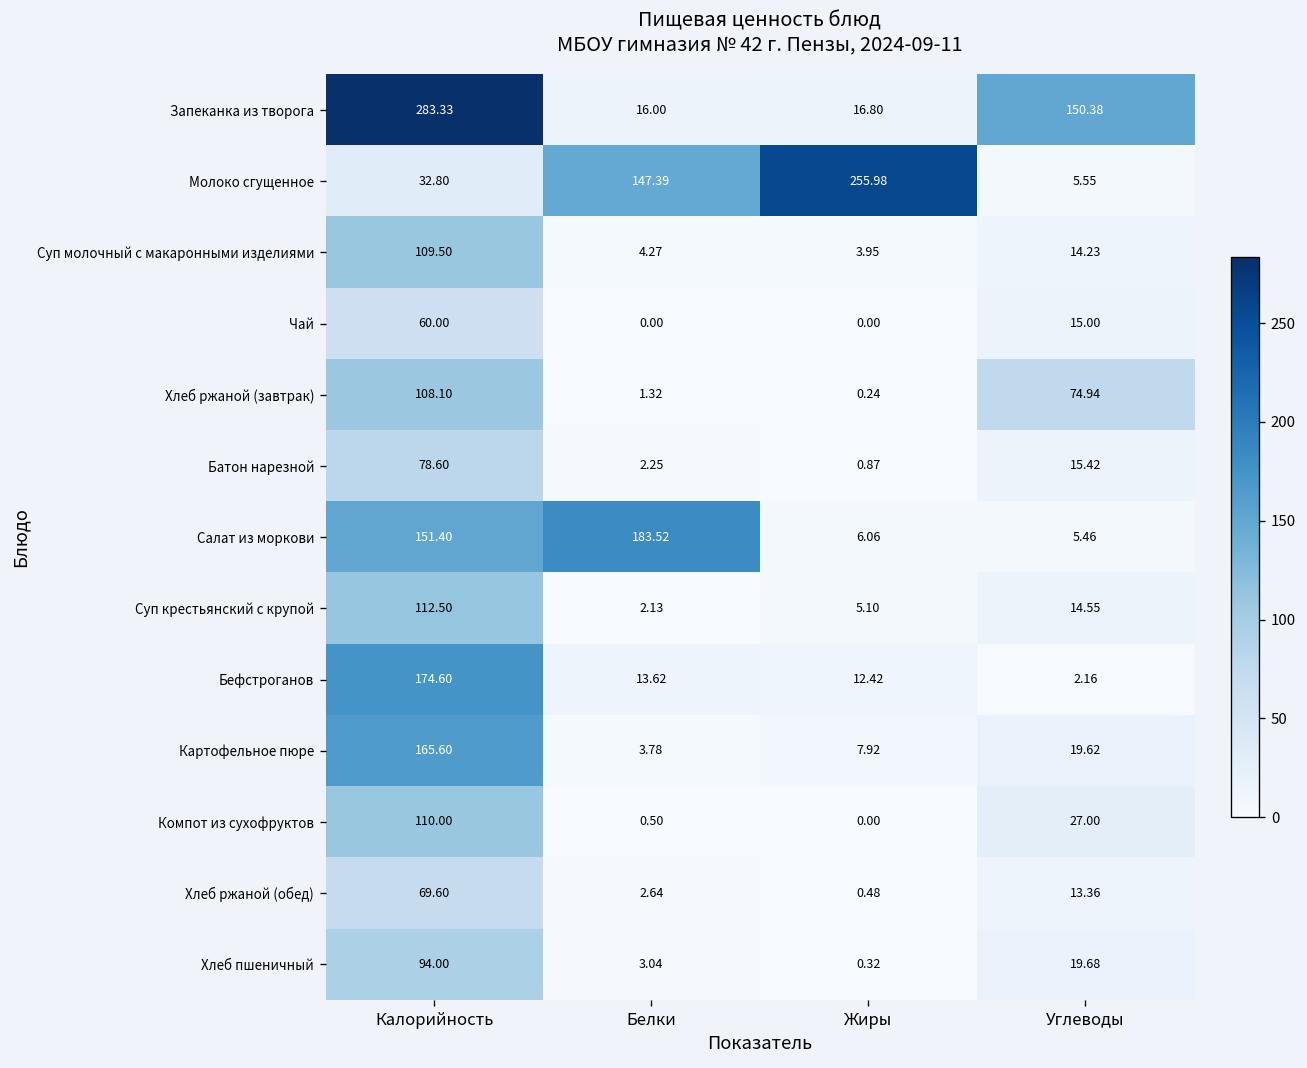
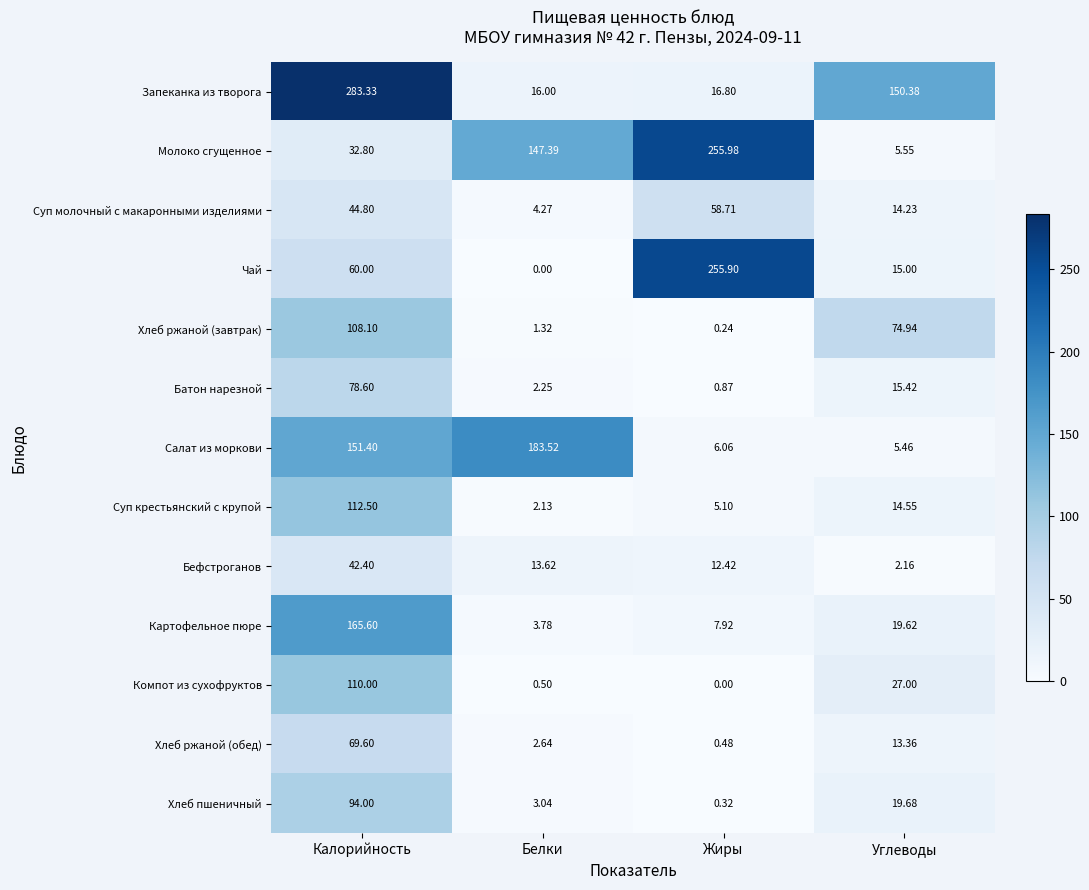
  {
    "Запеканка из творога": {
      "Калорийность": 283.33,
      "Белки": 16.00,
      "Жиры": 16.80,
      "Углеводы": 150.38
    },
    "Молоко сгущенное": {
      "Калорийность": 32.80,
      "Белки": 147.39,
      "Жиры": 255.98,
      "Углеводы": 5.55
    },
    "Суп молочный с макаронными изделиями": {
-     "Калорийность": 109.50,
+     "Калорийность": 44.80,
      "Белки": 4.27,
-     "Жиры": 3.95,
+     "Жиры": 58.71,
      "Углеводы": 14.23
    },
    "Чай": {
      "Калорийность": 60.00,
      "Белки": 0.00,
-     "Жиры": 0.00,
+     "Жиры": 255.90,
      "Углеводы": 15.00
    },
    "Хлеб ржаной (завтрак)": {
      "Калорийность": 108.10,
      "Белки": 1.32,
      "Жиры": 0.24,
      "Углеводы": 74.94
    },
    "Батон нарезной": {
      "Калорийность": 78.60,
      "Белки": 2.25,
      "Жиры": 0.87,
      "Углеводы": 15.42
    },
    "Салат из моркови": {
      "Калорийность": 151.40,
      "Белки": 183.52,
      "Жиры": 6.06,
      "Углеводы": 5.46
    },
    "Суп крестьянский с крупой": {
      "Калорийность": 112.50,
      "Белки": 2.13,
      "Жиры": 5.10,
      "Углеводы": 14.55
    },
    "Бефстроганов": {
-     "Калорийность": 174.60,
+     "Калорийность": 42.40,
      "Белки": 13.62,
      "Жиры": 12.42,
      "Углеводы": 2.16
    },
    "Картофельное пюре": {
      "Калорийность": 165.60,
      "Белки": 3.78,
      "Жиры": 7.92,
      "Углеводы": 19.62
    },
    "Компот из сухофруктов": {
      "Калорийность": 110.00,
      "Белки": 0.50,
      "Жиры": 0.00,
      "Углеводы": 27.00
    },
    "Хлеб ржаной (обед)": {
      "Калорийность": 69.60,
      "Белки": 2.64,
      "Жиры": 0.48,
      "Углеводы": 13.36
    },
    "Хлеб пшеничный": {
      "Калорийность": 94.00,
      "Белки": 3.04,
      "Жиры": 0.32,
      "Углеводы": 19.68
    }
  }
